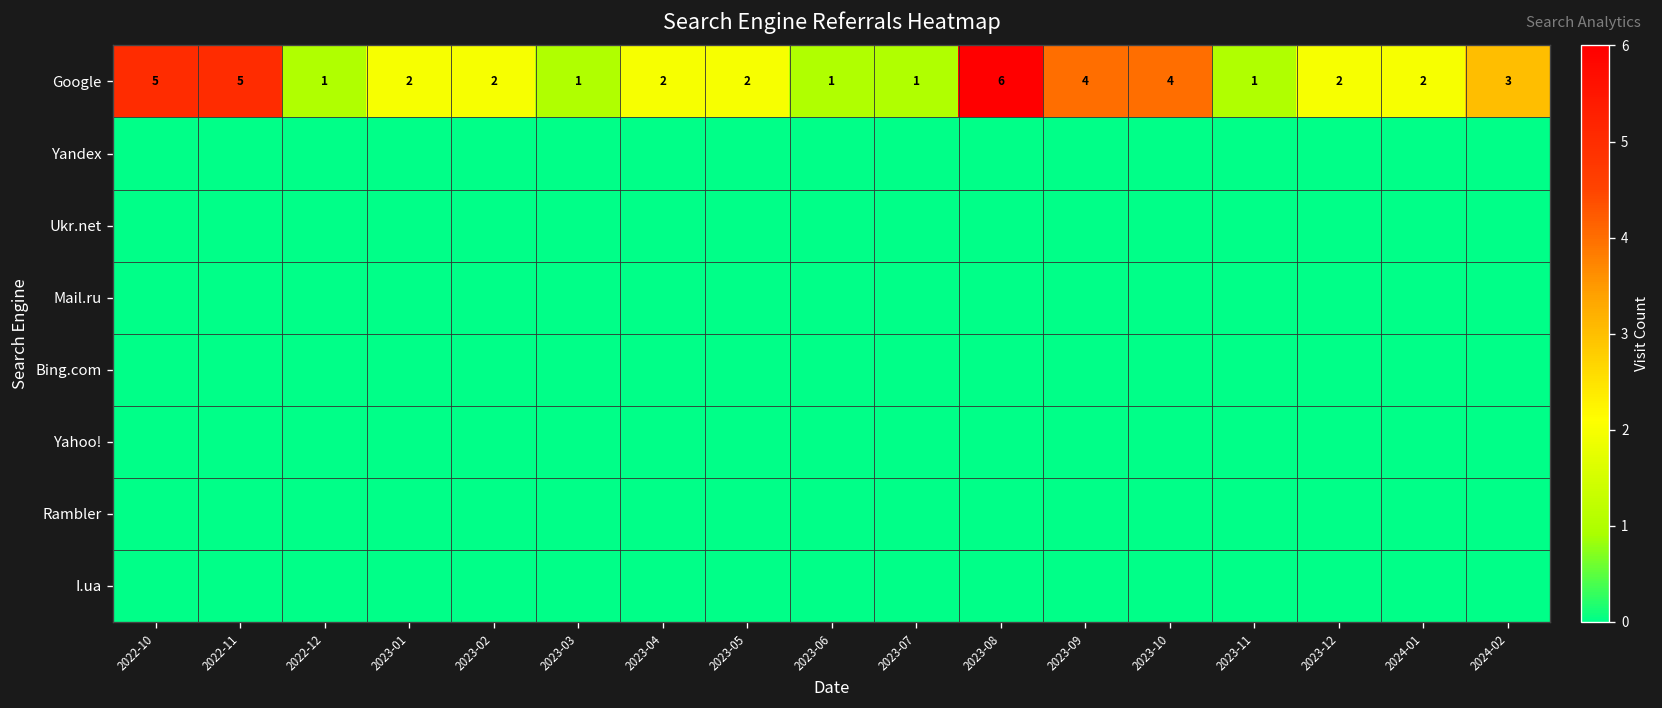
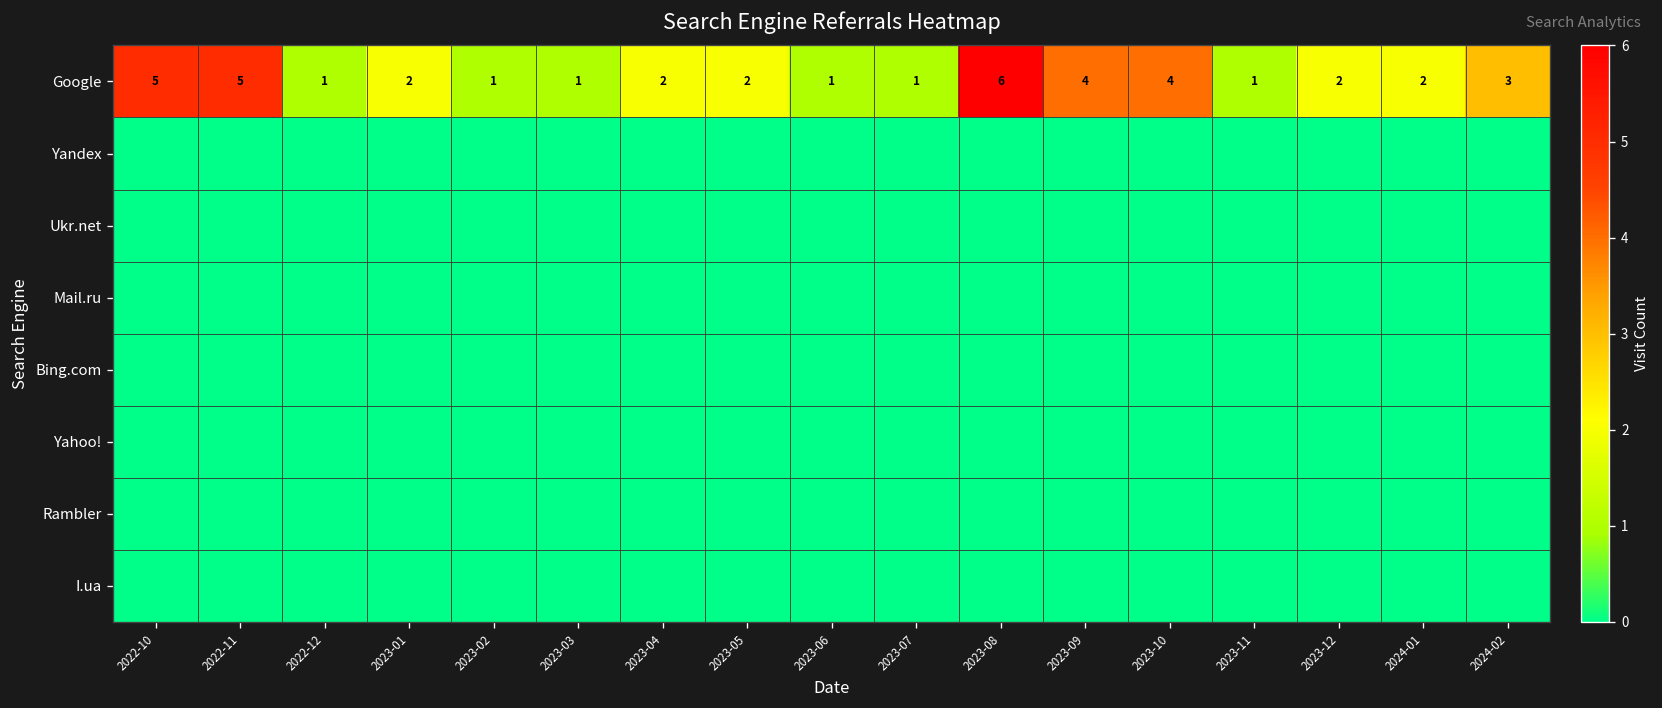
  {
    "Google": {
      "2022-10": 5,
      "2022-11": 5,
      "2022-12": 1,
      "2023-01": 2,
-     "2023-02": 2,
+     "2023-02": 1,
      "2023-03": 1,
      "2023-04": 2,
      "2023-05": 2,
      "2023-06": 1,
      "2023-07": 1,
      "2023-08": 6,
      "2023-09": 4,
      "2023-10": 4,
      "2023-11": 1,
      "2023-12": 2,
      "2024-01": 2,
      "2024-02": 3
    }
  }
